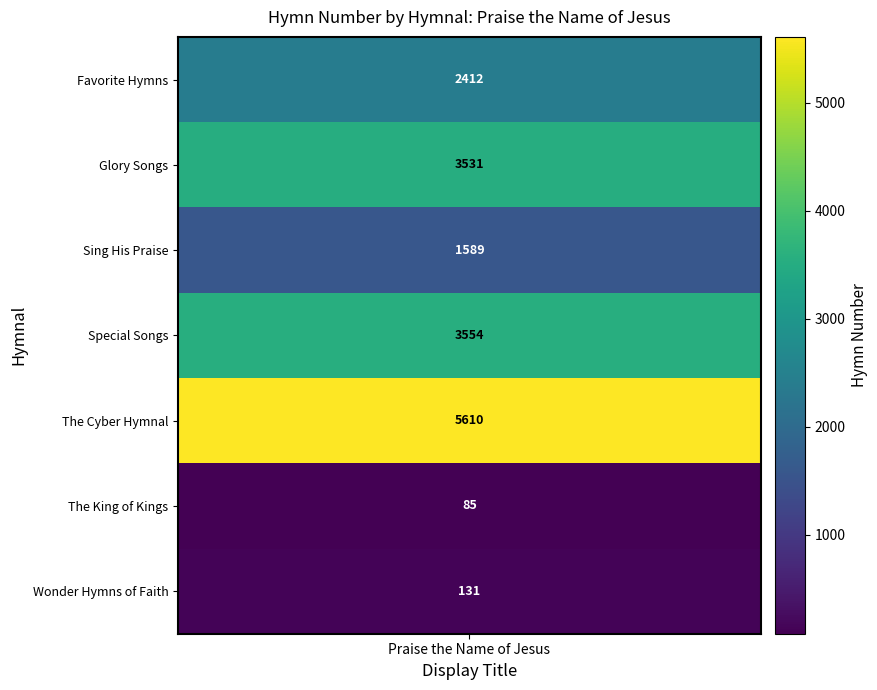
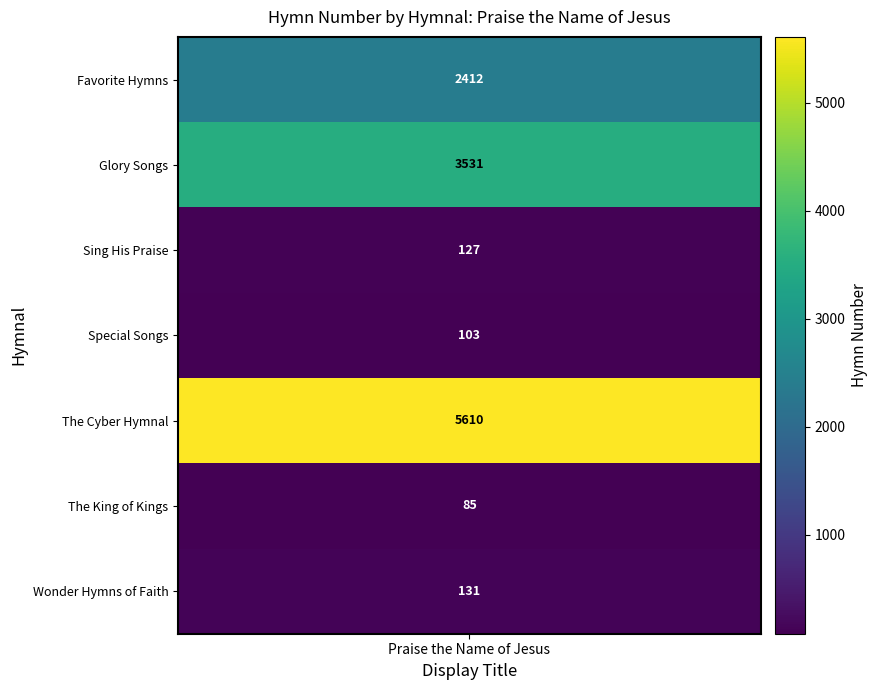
  {
    "Favorite Hymns": {
      "Praise the Name of Jesus": 2412
    },
    "Glory Songs": {
      "Praise the Name of Jesus": 3531
    },
    "Sing His Praise": {
-     "Praise the Name of Jesus": 1589
+     "Praise the Name of Jesus": 127
    },
    "Special Songs": {
-     "Praise the Name of Jesus": 3554
+     "Praise the Name of Jesus": 103
    },
    "The Cyber Hymnal": {
      "Praise the Name of Jesus": 5610
    },
    "The King of Kings": {
      "Praise the Name of Jesus": 85
    },
    "Wonder Hymns of Faith": {
      "Praise the Name of Jesus": 131
    }
  }
